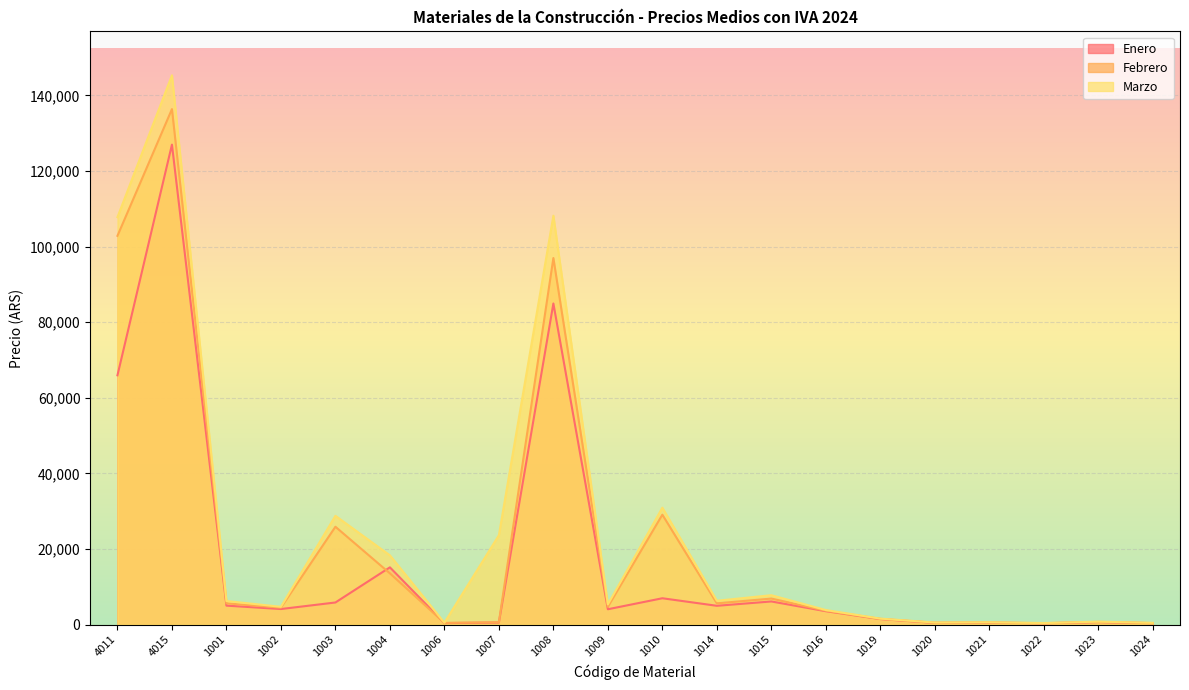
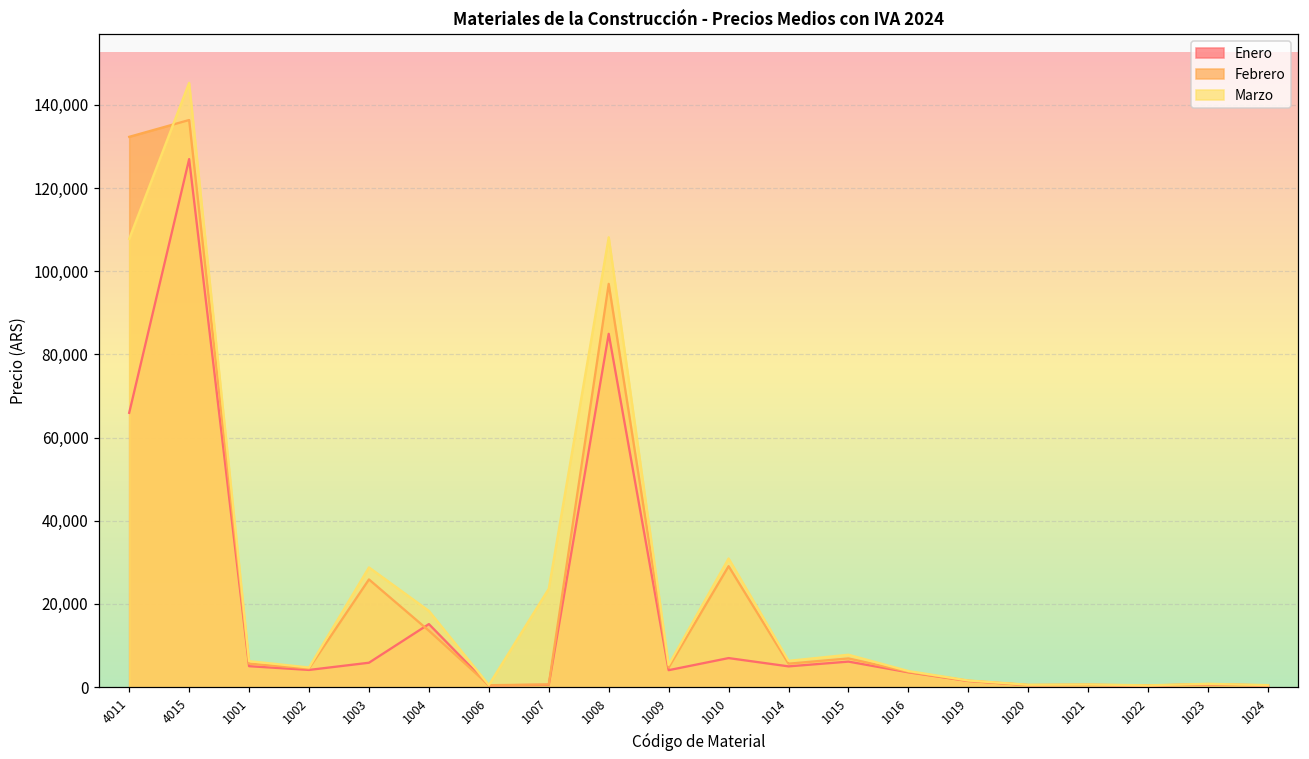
  {
    "Enero": {
      "4011": "66,000",
      "4015": "127,000",
      "1003": "6,000",
      "1004": "15,000",
      "1008": "85,000",
      "1010": "7,000",
      "1015": "6,000"
    },
    "Febrero": {
-     "4011": "103,000",
+     "4011": "132,000",
      "4015": "136,000",
      "1003": "26,000",
      "1004": "14,000",
      "1008": "97,000",
      "1010": "29,000",
      "1015": "7,000"
    },
    "Marzo": {
      "4011": "108,000",
      "4015": "145,000",
      "1003": "29,000",
      "1004": "18,000",
      "1007": "24,000",
      "1008": "108,000",
      "1010": "31,000",
      "1014": "6,000",
      "1015": "8,000"
    }
  }
